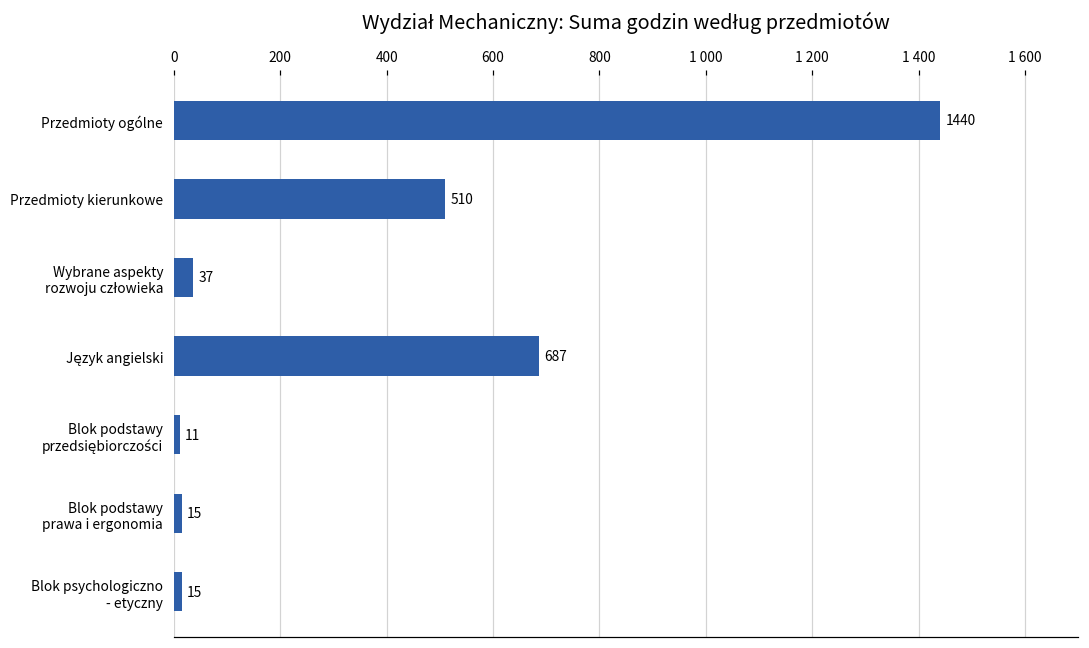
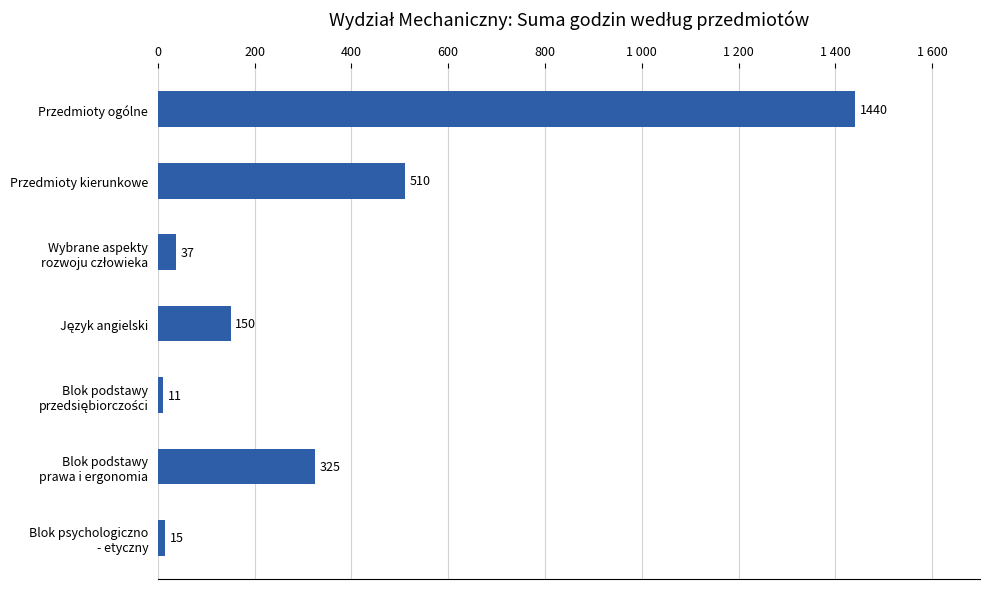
  {
    "Przedmioty ogólne": 1440,
    "Przedmioty kierunkowe": 510,
    "Wybrane aspekty rozwoju człowieka": 37,
-   "Język angielski": 687,
+   "Język angielski": 150,
    "Blok podstawy przedsiębiorczości": 11,
-   "Blok podstawy prawa i ergonomia": 15,
+   "Blok podstawy prawa i ergonomia": 325,
    "Blok psychologiczno - etyczny": 15
  }
